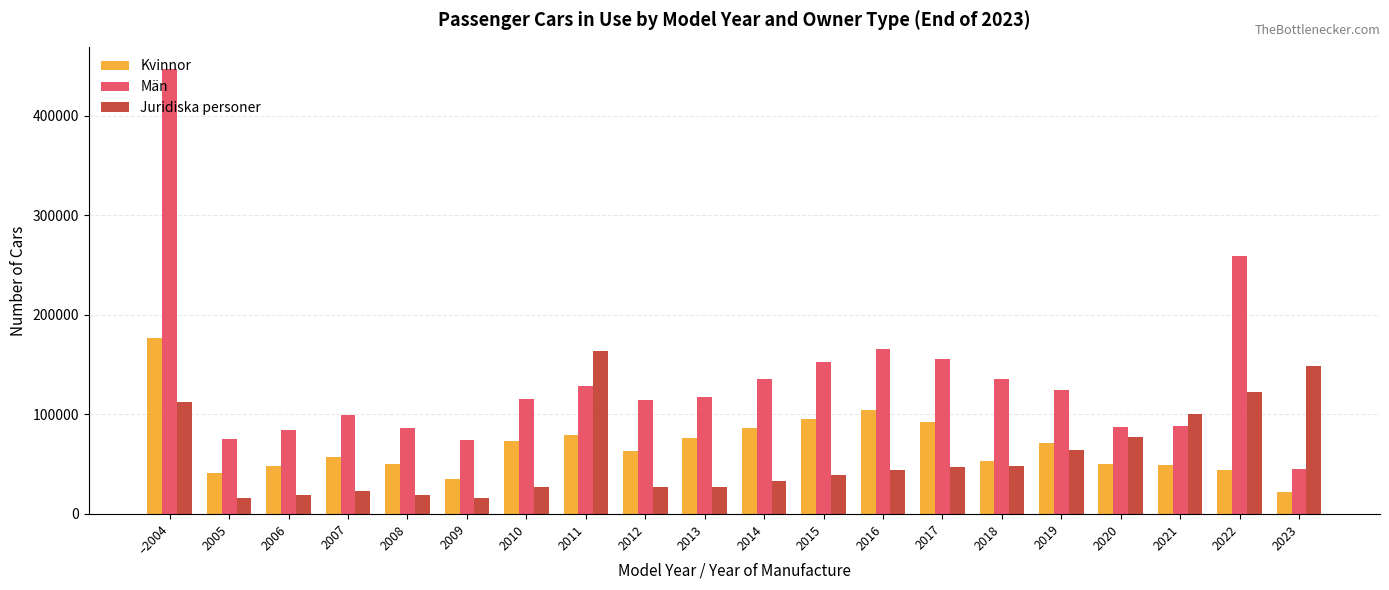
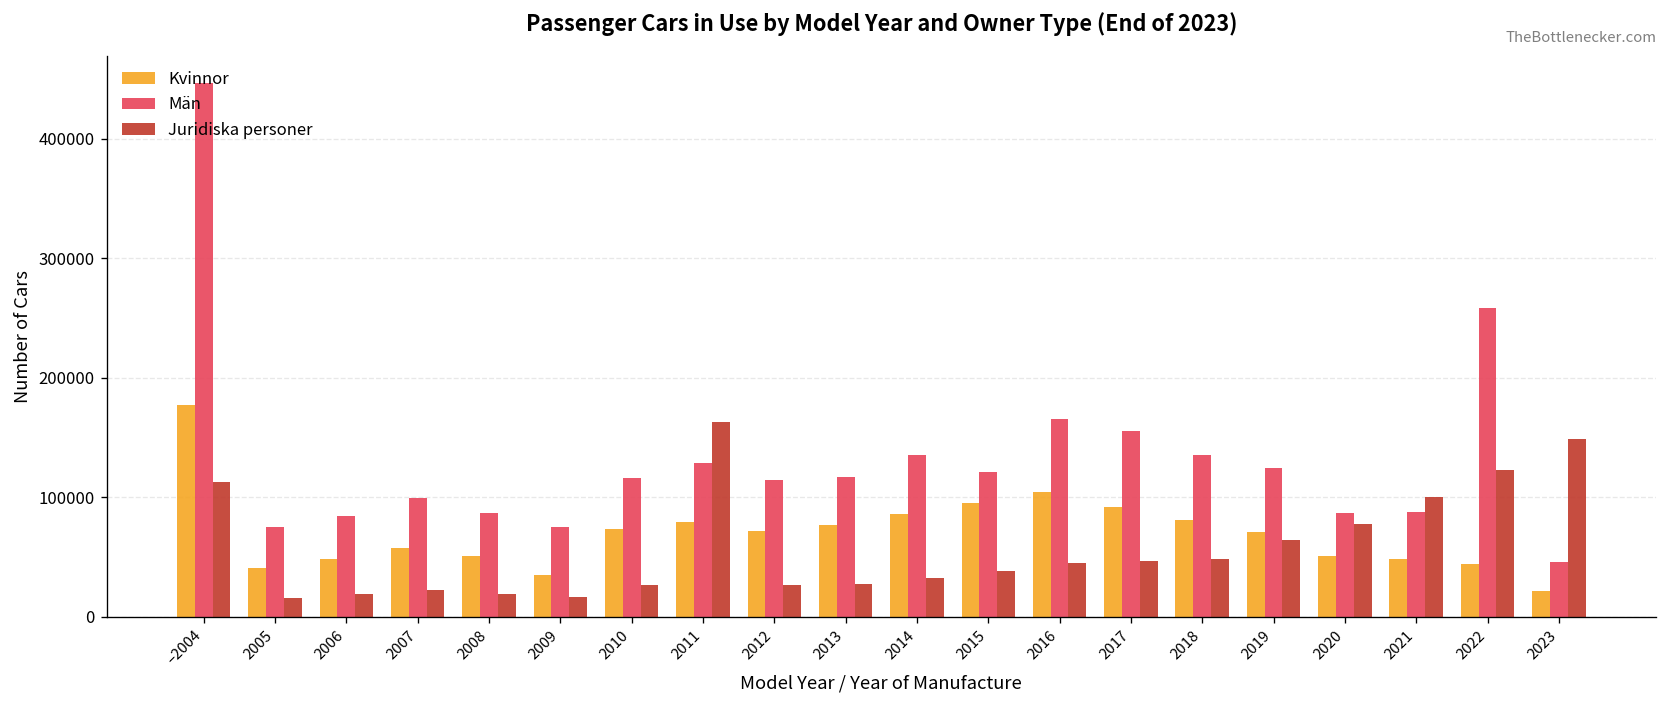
  {
    "Kvinnor": {
      "–2004": 180000,
      "2005": 40000,
      "2006": 50000,
      "2007": 60000,
      "2008": 50000,
      "2009": 40000,
      "2010": 70000,
      "2011": 80000,
-     "2012": 60000,
+     "2012": 70000,
      "2013": 80000,
      "2014": 90000,
      "2015": 100000,
      "2016": 100000,
      "2017": 90000,
-     "2018": 50000,
+     "2018": 80000,
      "2019": 70000,
      "2020": 50000,
      "2021": 50000,
      "2022": 40000,
      "2023": 20000
    },
    "Män": {
      "–2004": 450000,
      "2005": 80000,
      "2006": 80000,
      "2007": 100000,
      "2008": 90000,
      "2009": 70000,
      "2010": 120000,
      "2011": 130000,
      "2012": 110000,
      "2013": 120000,
      "2014": 140000,
-     "2015": 150000,
+     "2015": 120000,
      "2016": 170000,
      "2017": 160000,
      "2018": 140000,
      "2019": 120000,
      "2020": 90000,
      "2021": 90000,
      "2022": 260000,
      "2023": 50000
    },
    "Juridiska personer": {
      "–2004": 110000,
      "2005": 20000,
      "2006": 20000,
      "2007": 20000,
      "2008": 20000,
      "2009": 20000,
      "2010": 30000,
      "2011": 160000,
      "2012": 30000,
      "2013": 30000,
      "2014": 30000,
      "2015": 40000,
      "2016": 40000,
      "2017": 50000,
      "2018": 50000,
      "2019": 60000,
      "2020": 80000,
      "2021": 100000,
      "2022": 120000,
      "2023": 150000
    }
  }
